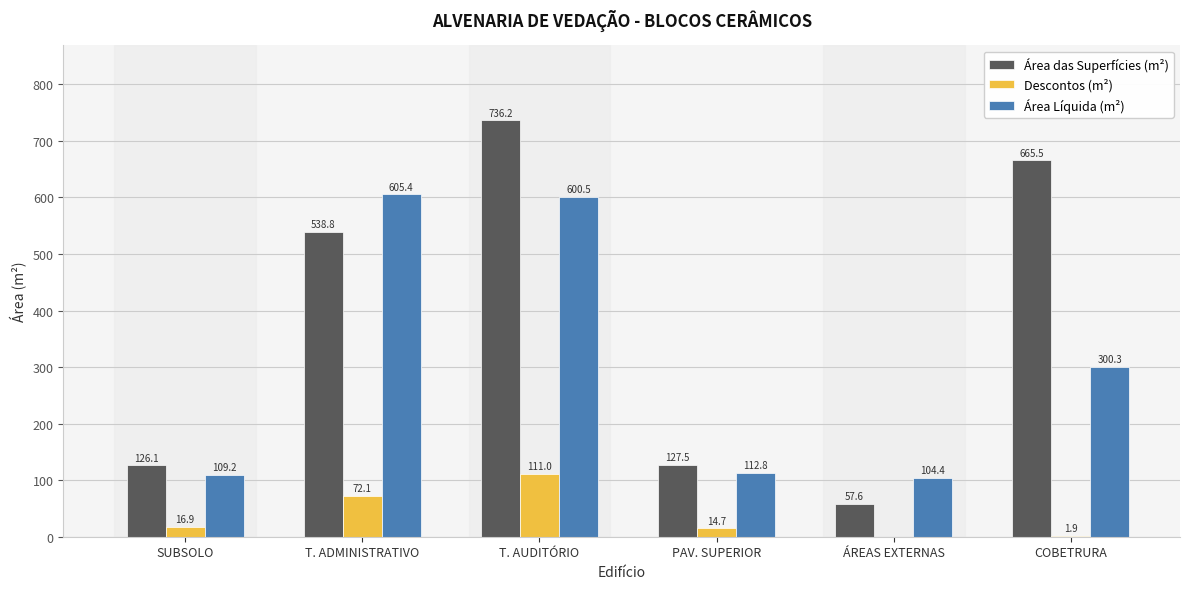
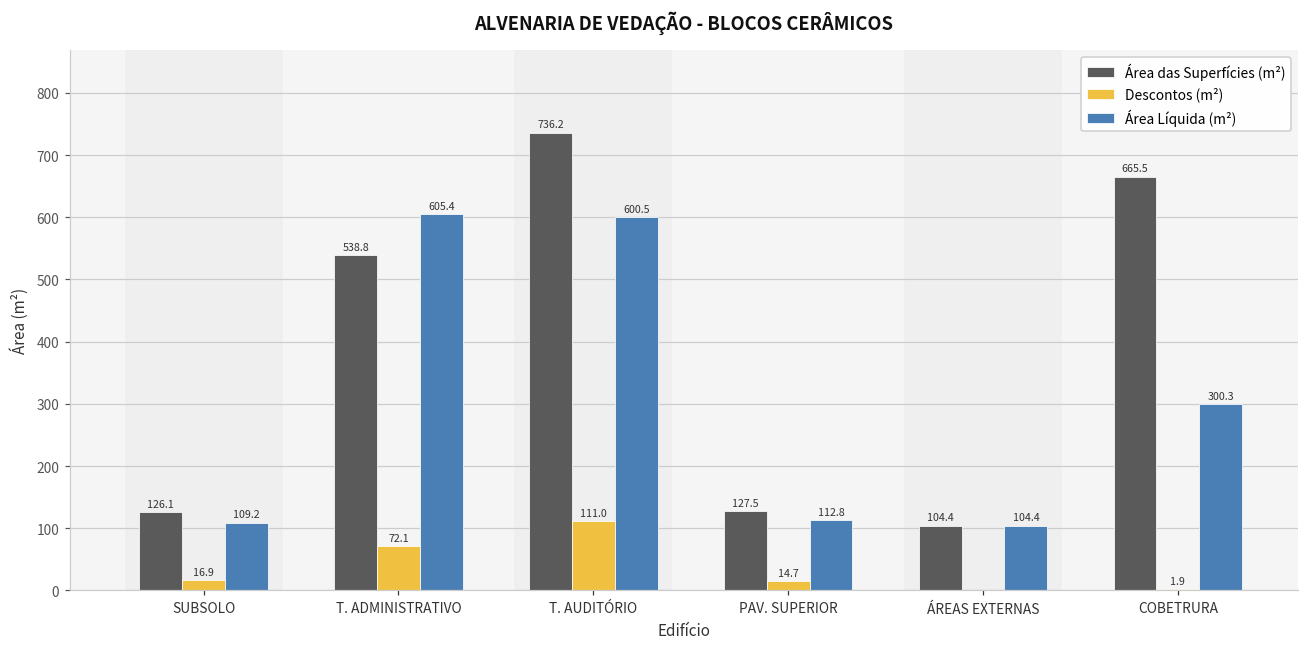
  {
    "Área das Superfícies (m²)": {
      "SUBSOLO": 126.1,
      "T. ADMINISTRATIVO": 538.8,
      "T. AUDITÓRIO": 736.2,
      "PAV. SUPERIOR": 127.5,
-     "ÁREAS EXTERNAS": 57.6,
+     "ÁREAS EXTERNAS": 104.4,
      "COBETRURA": 665.5
    },
    "Descontos (m²)": {
      "SUBSOLO": 16.9,
      "T. ADMINISTRATIVO": 72.1,
      "T. AUDITÓRIO": 111.0,
      "PAV. SUPERIOR": 14.7,
      "COBETRURA": 1.9
    },
    "Área Líquida (m²)": {
      "SUBSOLO": 109.2,
      "T. ADMINISTRATIVO": 605.4,
      "T. AUDITÓRIO": 600.5,
      "PAV. SUPERIOR": 112.8,
      "ÁREAS EXTERNAS": 104.4,
      "COBETRURA": 300.3
    }
  }
